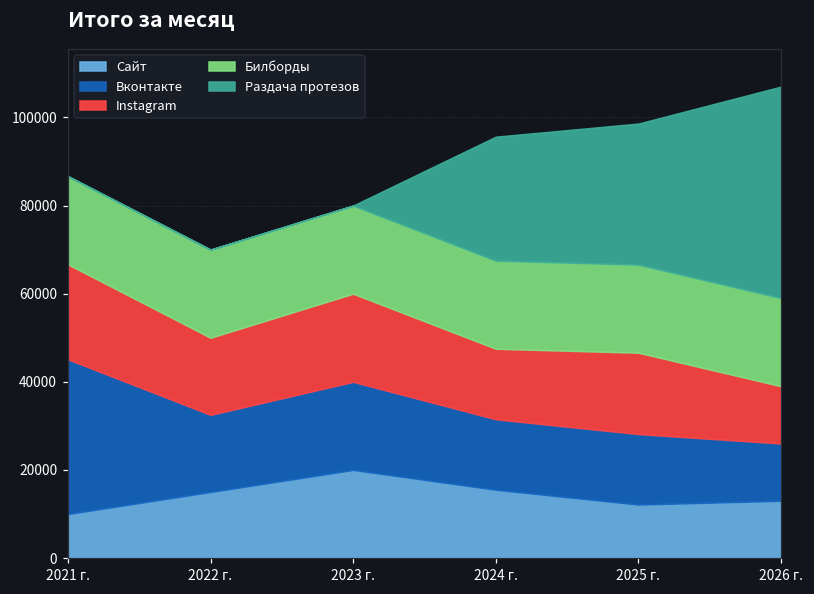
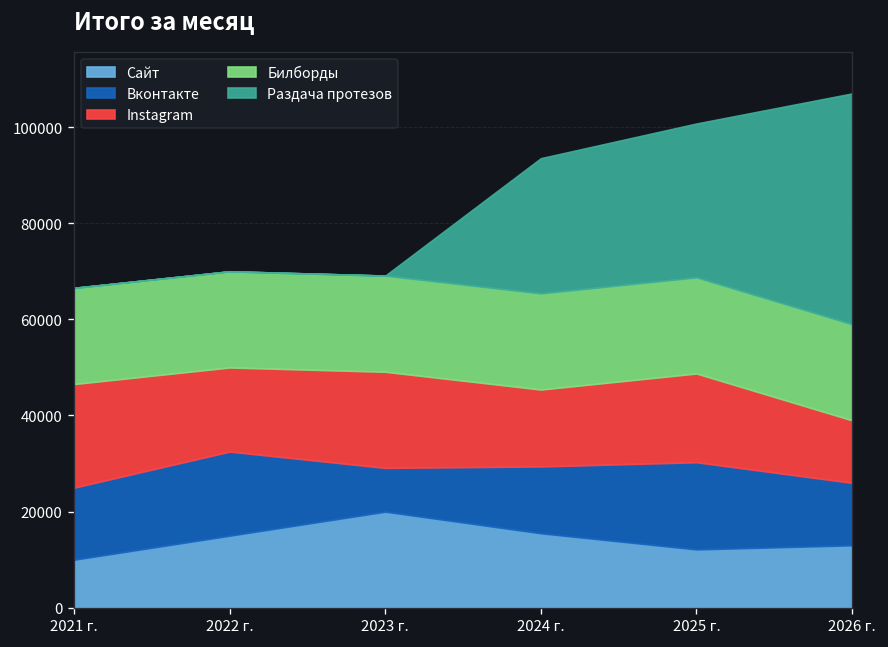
  {
    "Сайт": {
      "2021 г.": 10000,
      "2022 г.": 15000,
      "2023 г.": 20000,
      "2024 г.": 16000,
      "2025 г.": 12000,
      "2026 г.": 13000
    },
    "Вконтакте": {
-     "2021 г.": 35000,
+     "2021 г.": 15000,
      "2022 г.": 18000,
-     "2023 г.": 20000,
-     "2024 г.": 16000,
-     "2025 г.": 16000,
+     "2023 г.": 9000,
+     "2024 г.": 14000,
+     "2025 г.": 18000,
      "2026 г.": 13000
    },
    "Instagram": {
      "2021 г.": 22000,
      "2022 г.": 18000,
      "2023 г.": 20000,
      "2024 г.": 16000,
      "2025 г.": 18000,
      "2026 г.": 13000
    },
    "Билборды": {
      "2024 г.": 20000,
      "2025 г.": 20000,
      "2026 г.": 20000
    },
    "Раздача протезов": {
      "2024 г.": 28000,
      "2025 г.": 32000,
      "2026 г.": 48000
    }
  }
